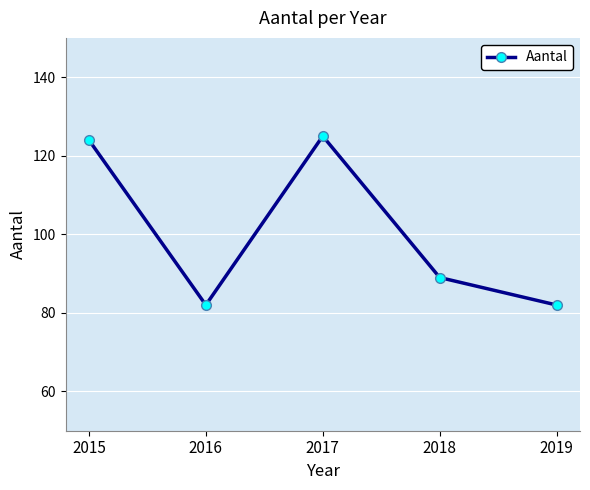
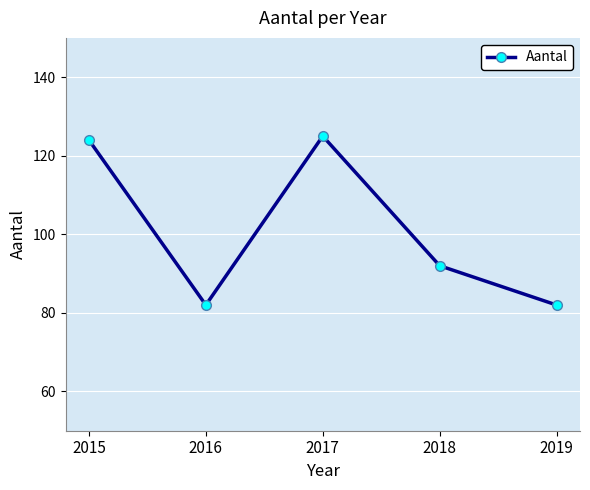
  {
    "2015": 124,
    "2016": 82,
    "2017": 125,
-   "2018": 89,
+   "2018": 92,
    "2019": 82
  }
